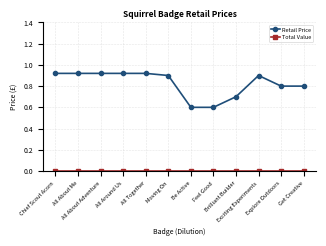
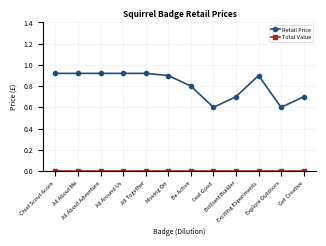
  {
    "Retail Price": {
      "Chief Scout Acorn": 0.9,
      "All About Me": 0.9,
      "All About Adventure": 0.9,
      "All Around Us": 0.9,
      "All Together": 0.9,
      "Moving On": 0.9,
-     "Be Active": 0.6,
+     "Be Active": 0.8,
      "Feel Good": 0.6,
      "Brilliant Builder": 0.7,
      "Exciting Experiments": 0.9,
-     "Explore Outdoors": 0.8,
-     "Get Creative": 0.8
+     "Explore Outdoors": 0.6,
+     "Get Creative": 0.7
    },
    "Total Value": {
      "Chief Scout Acorn": 0.0,
      "All About Me": 0.0,
      "All About Adventure": 0.0,
      "All Around Us": 0.0,
      "All Together": 0.0,
      "Moving On": 0.0,
      "Be Active": 0.0,
      "Feel Good": 0.0,
      "Brilliant Builder": 0.0,
      "Exciting Experiments": 0.0,
      "Explore Outdoors": 0.0,
      "Get Creative": 0.0
    }
  }
